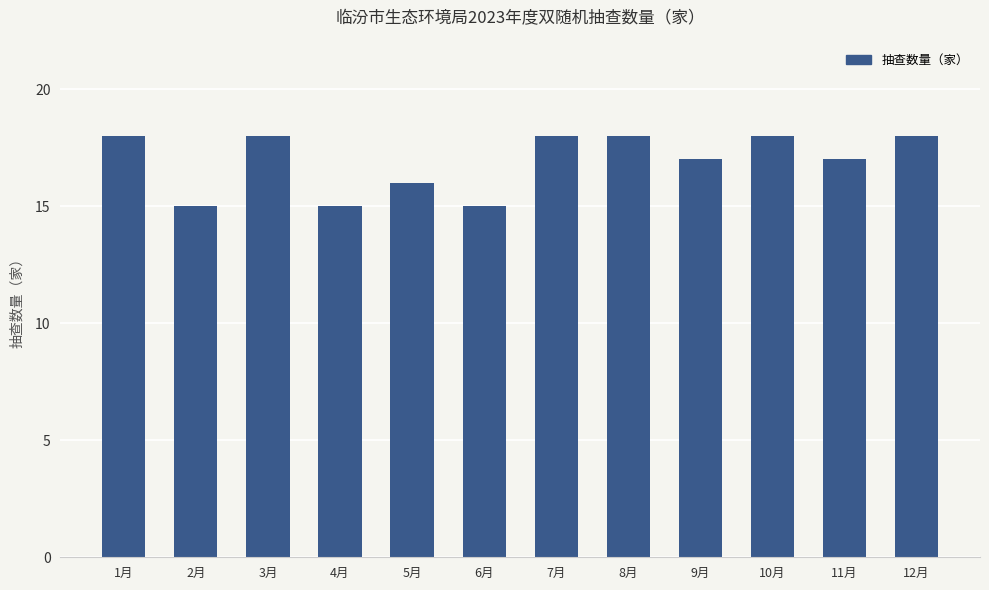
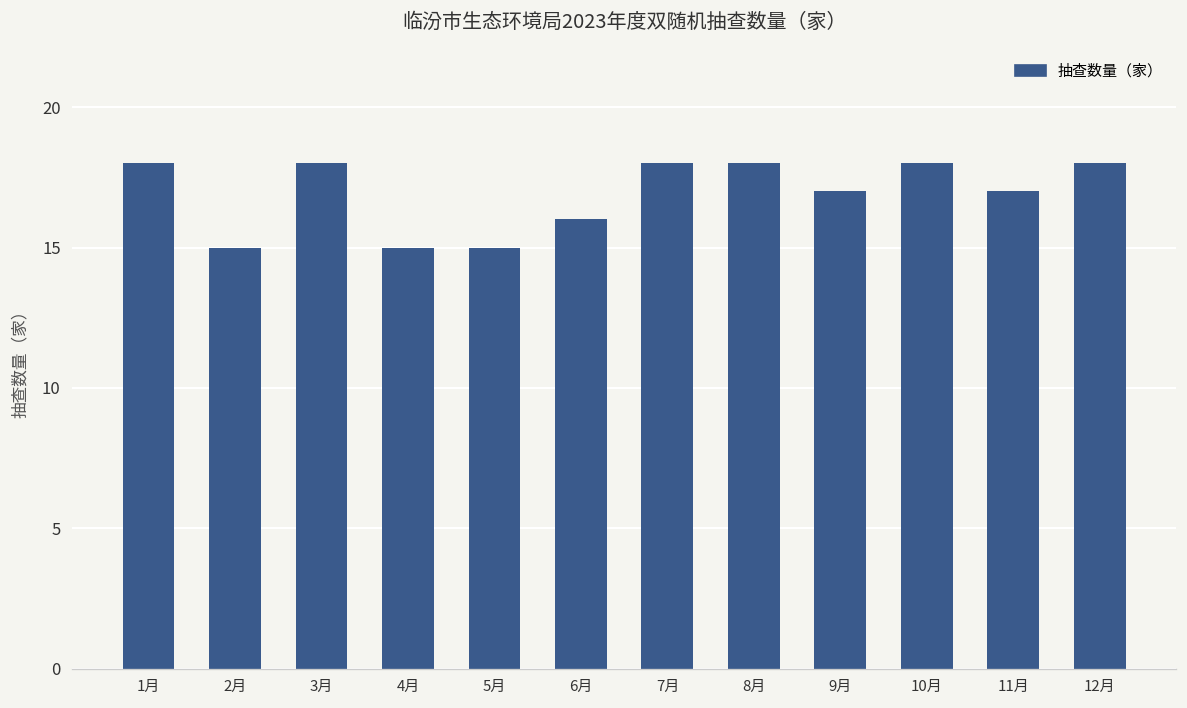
  {
    "1月": 18,
    "2月": 15,
    "3月": 18,
    "4月": 15,
-   "5月": 16,
-   "6月": 15,
+   "5月": 15,
+   "6月": 16,
    "7月": 18,
    "8月": 18,
    "9月": 17,
    "10月": 18,
    "11月": 17,
    "12月": 18
  }
